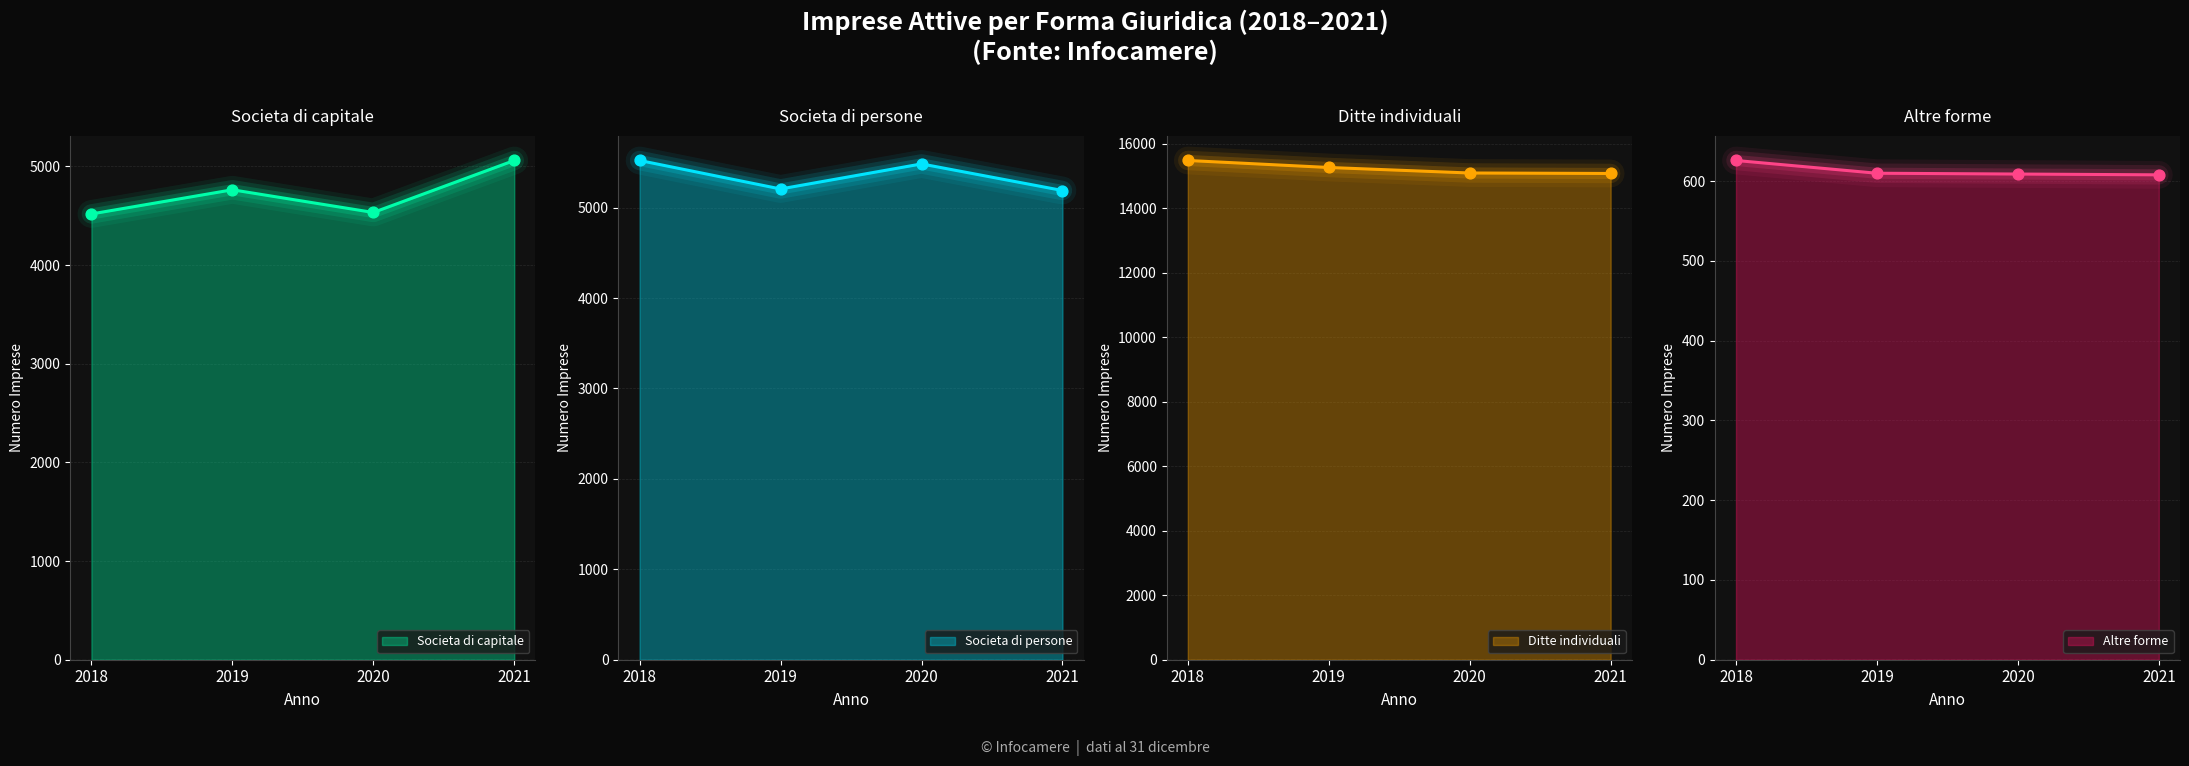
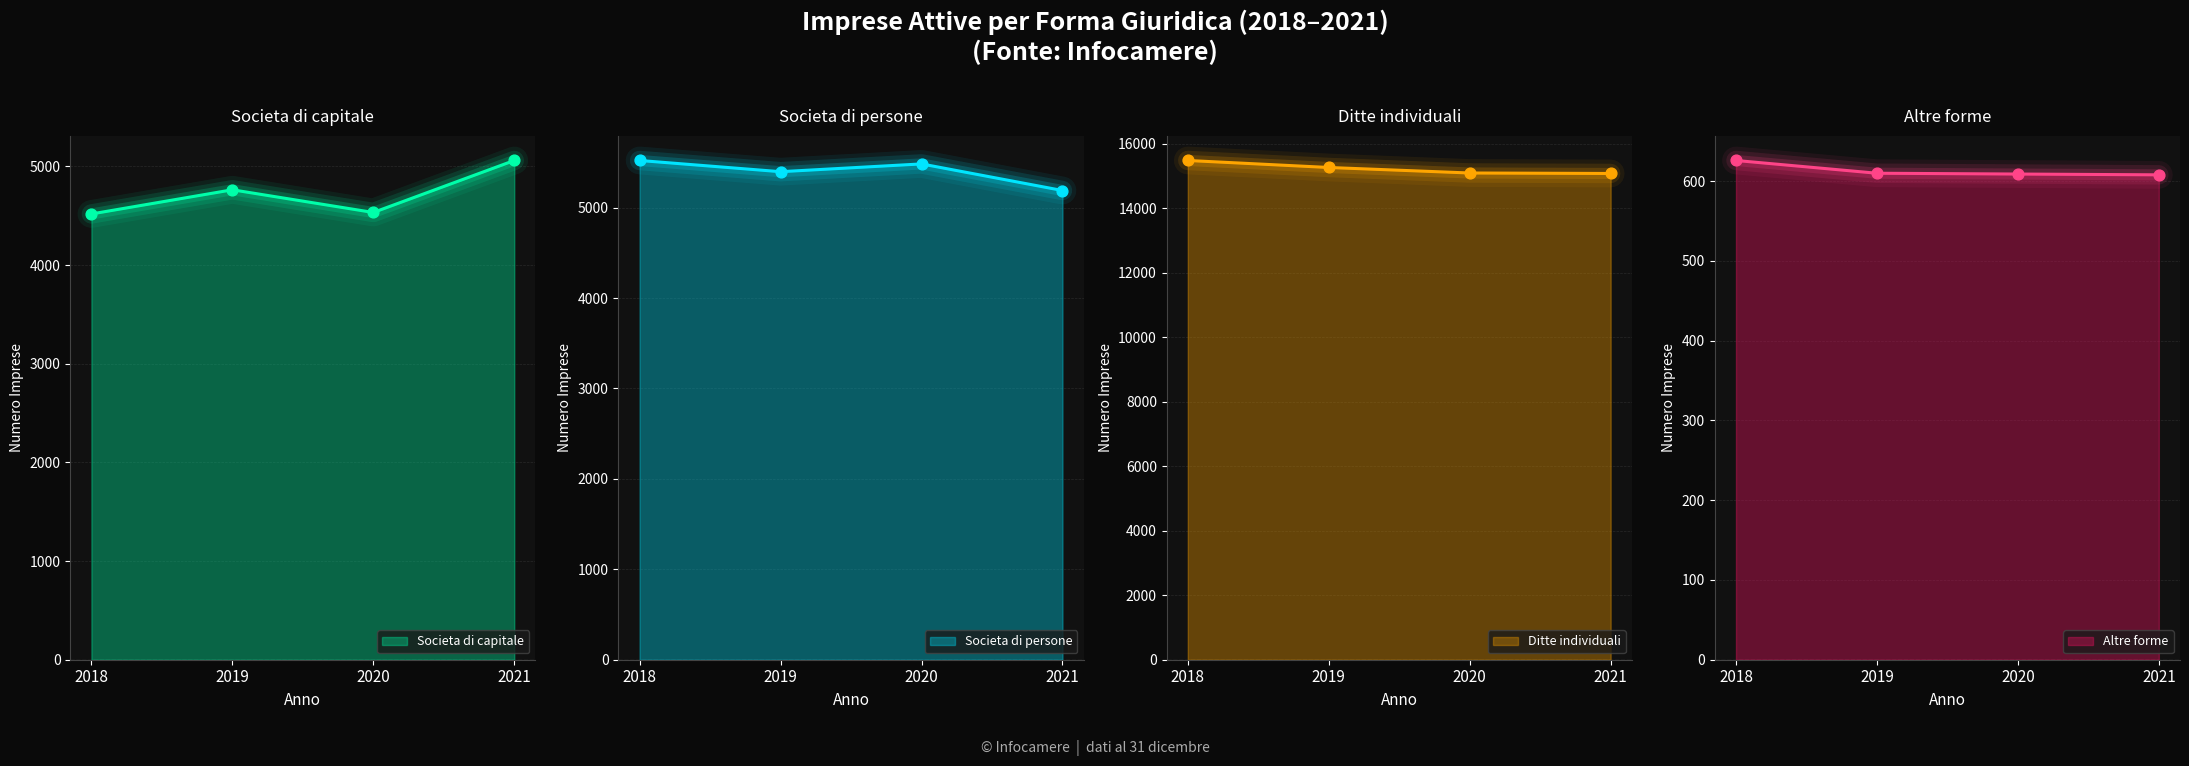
  {
    "Societa di capitale": {
      "2018": 4500,
      "2019": 4800,
      "2020": 4500,
      "2021": 5100
    },
    "Societa di persone": {
      "2018": 5500,
-     "2019": 5200,
+     "2019": 5400,
      "2020": 5500,
      "2021": 5200
    },
    "Ditte individuali": {
      "2018": 15500,
      "2019": 15300,
      "2020": 15100,
      "2021": 15100
    },
    "Altre forme": {
      "2018": 630,
      "2019": 610,
      "2020": 610,
      "2021": 610
    }
  }
